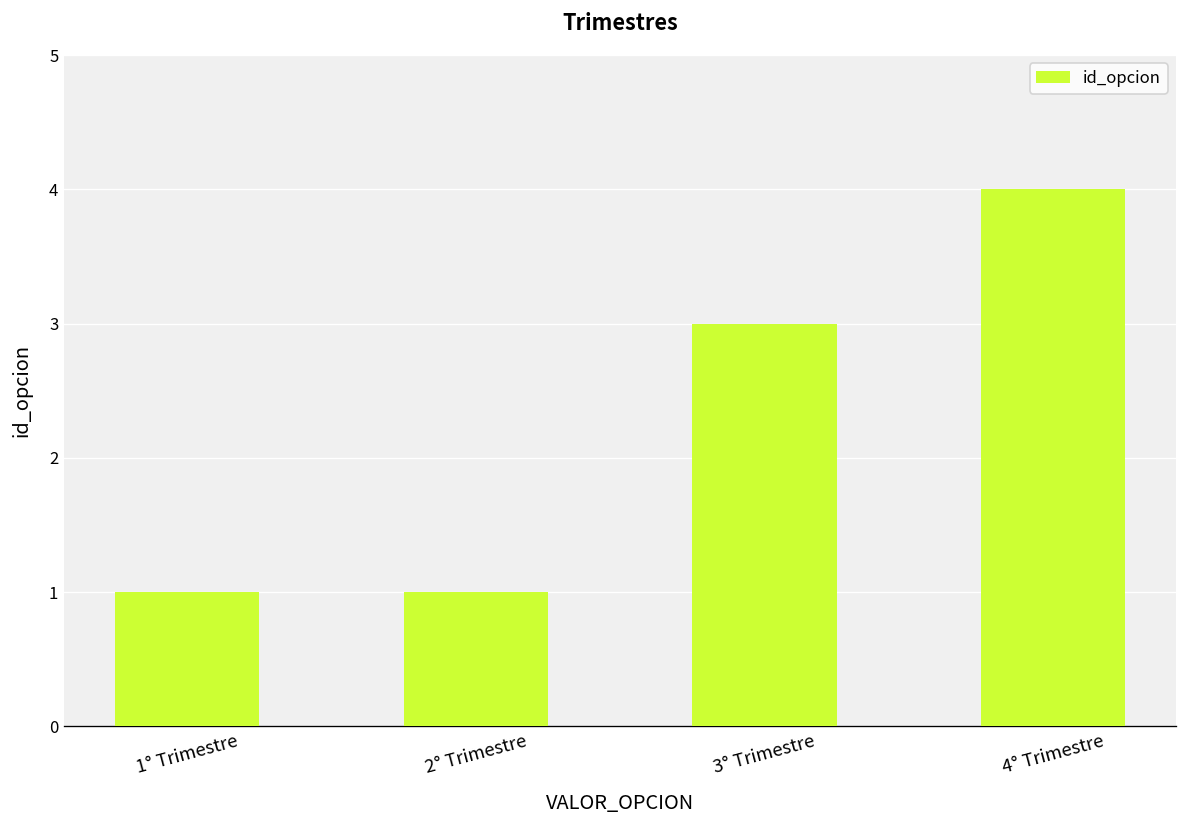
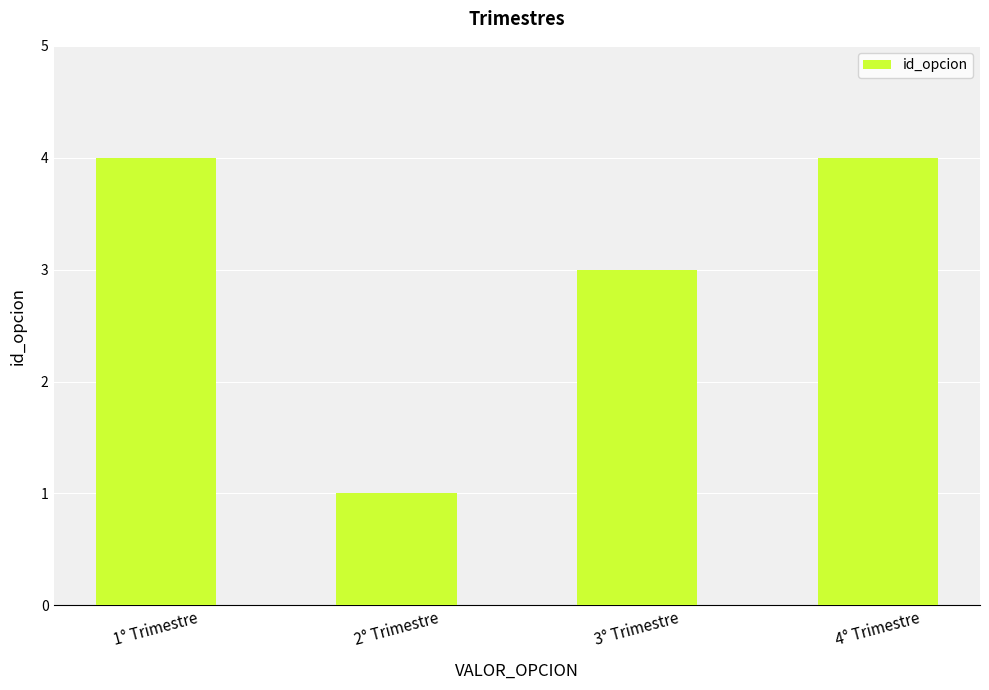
  {
-   "1° Trimestre": 1,
+   "1° Trimestre": 4,
    "2° Trimestre": 1,
    "3° Trimestre": 3,
    "4° Trimestre": 4
  }
